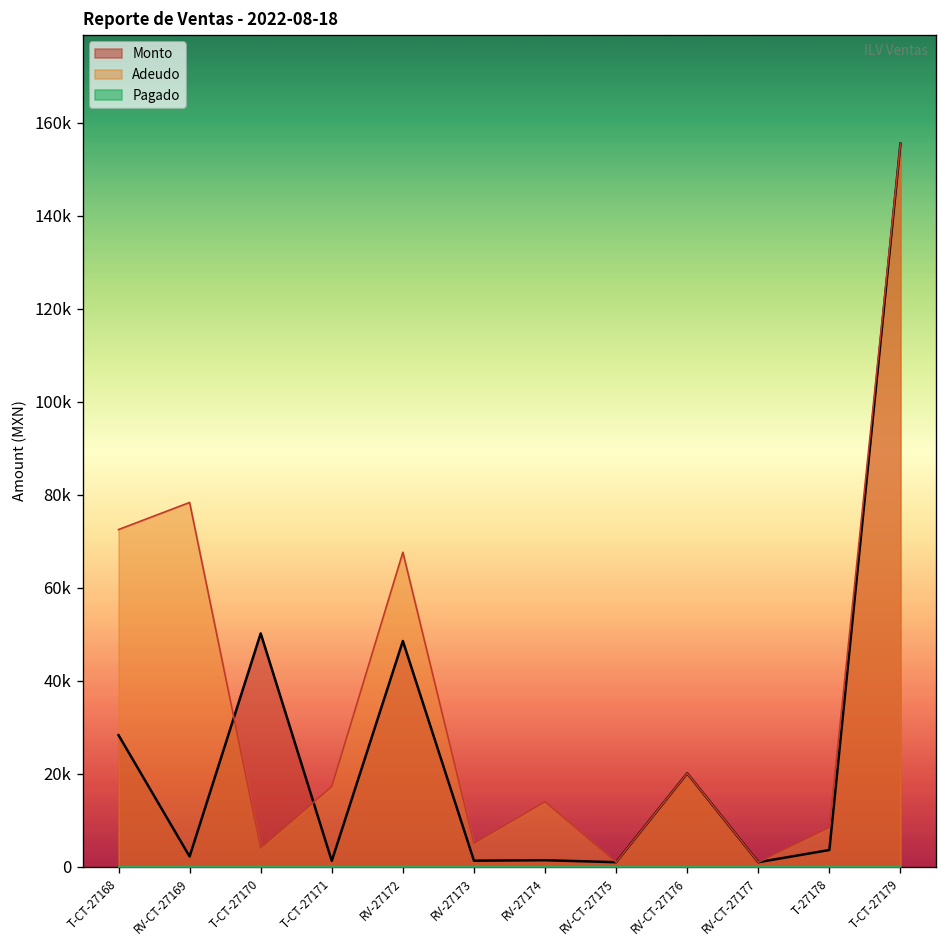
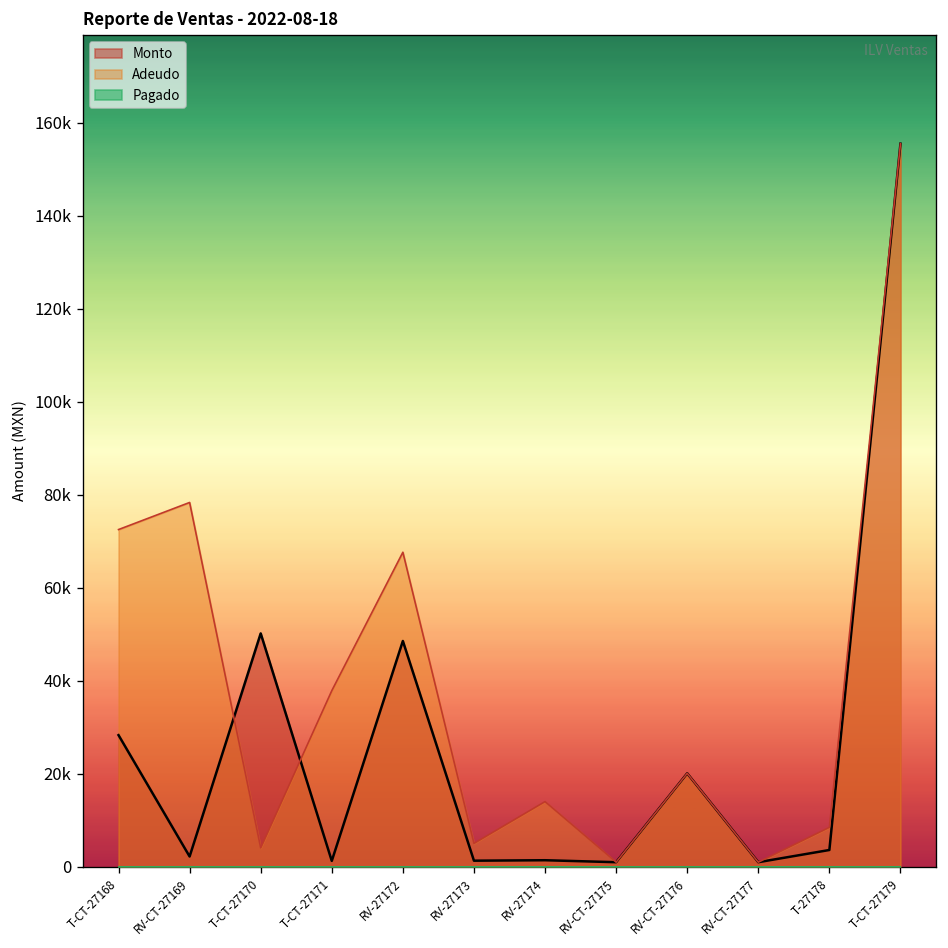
  {
    "Monto": {
      "T-CT-27168": 28000,
      "RV-CT-27169": 2000,
      "T-CT-27170": 50000,
      "T-CT-27171": 1000,
      "RV-27172": 49000,
      "RV-27173": 1000,
      "RV-27174": 1000,
      "T-27178": 4000
    },
    "Adeudo": {
      "T-CT-27168": 73000,
      "RV-CT-27169": 78000,
      "T-CT-27170": 4000,
-     "T-CT-27171": 17000,
+     "T-CT-27171": 38000,
      "RV-27172": 68000,
      "RV-27173": 5000,
      "RV-27174": 14000,
      "T-27178": 8000
    },
    "Pagado": {
      "T-CT-27168": 0,
      "RV-CT-27169": 0,
      "T-CT-27170": 0,
      "T-CT-27171": 0,
      "RV-27172": 0,
      "RV-27173": 0,
      "RV-27174": 0,
      "RV-CT-27175": 0,
      "RV-CT-27176": 0,
      "RV-CT-27177": 0,
      "T-27178": 0,
      "T-CT-27179": 0
    }
  }
